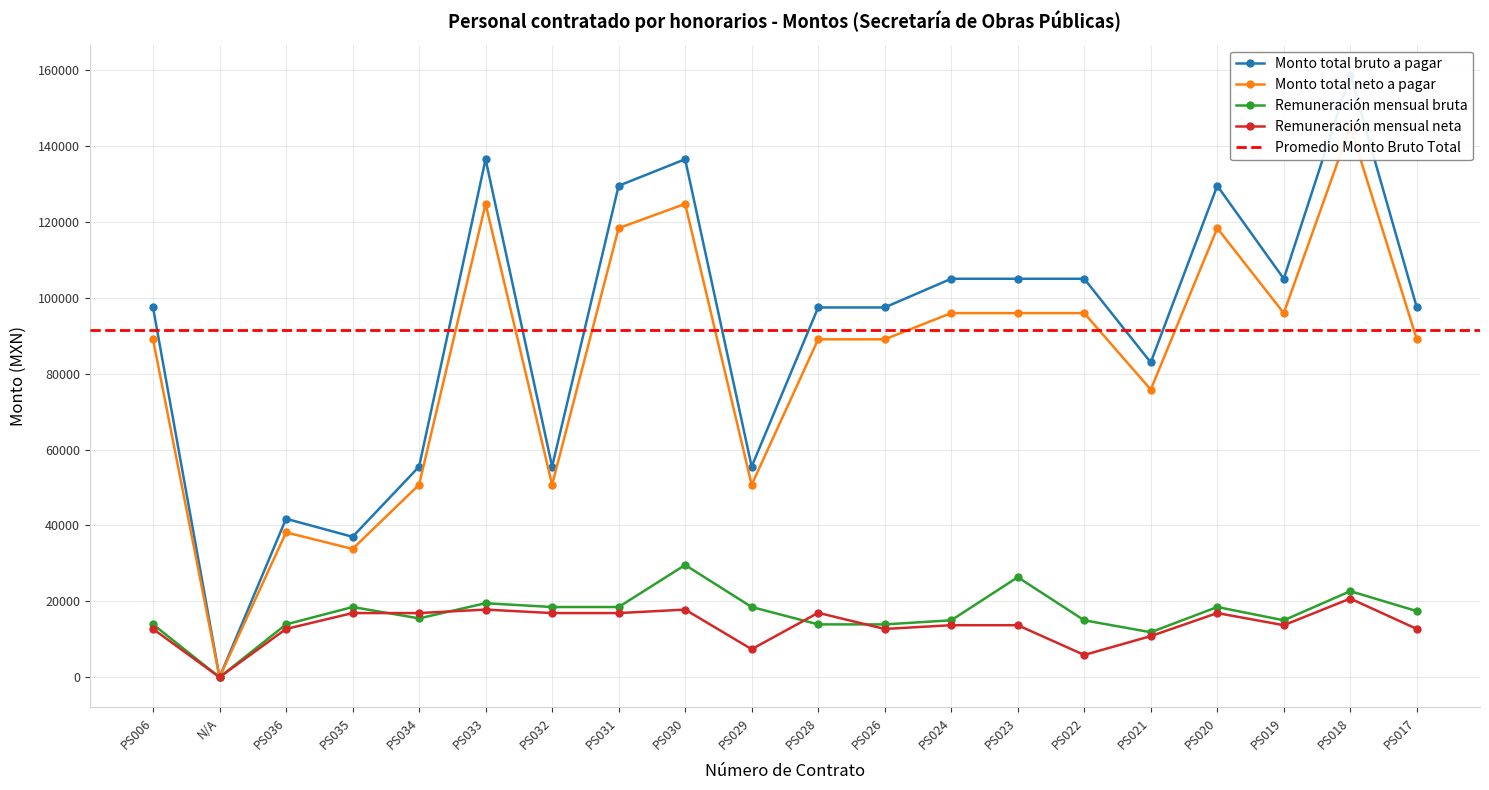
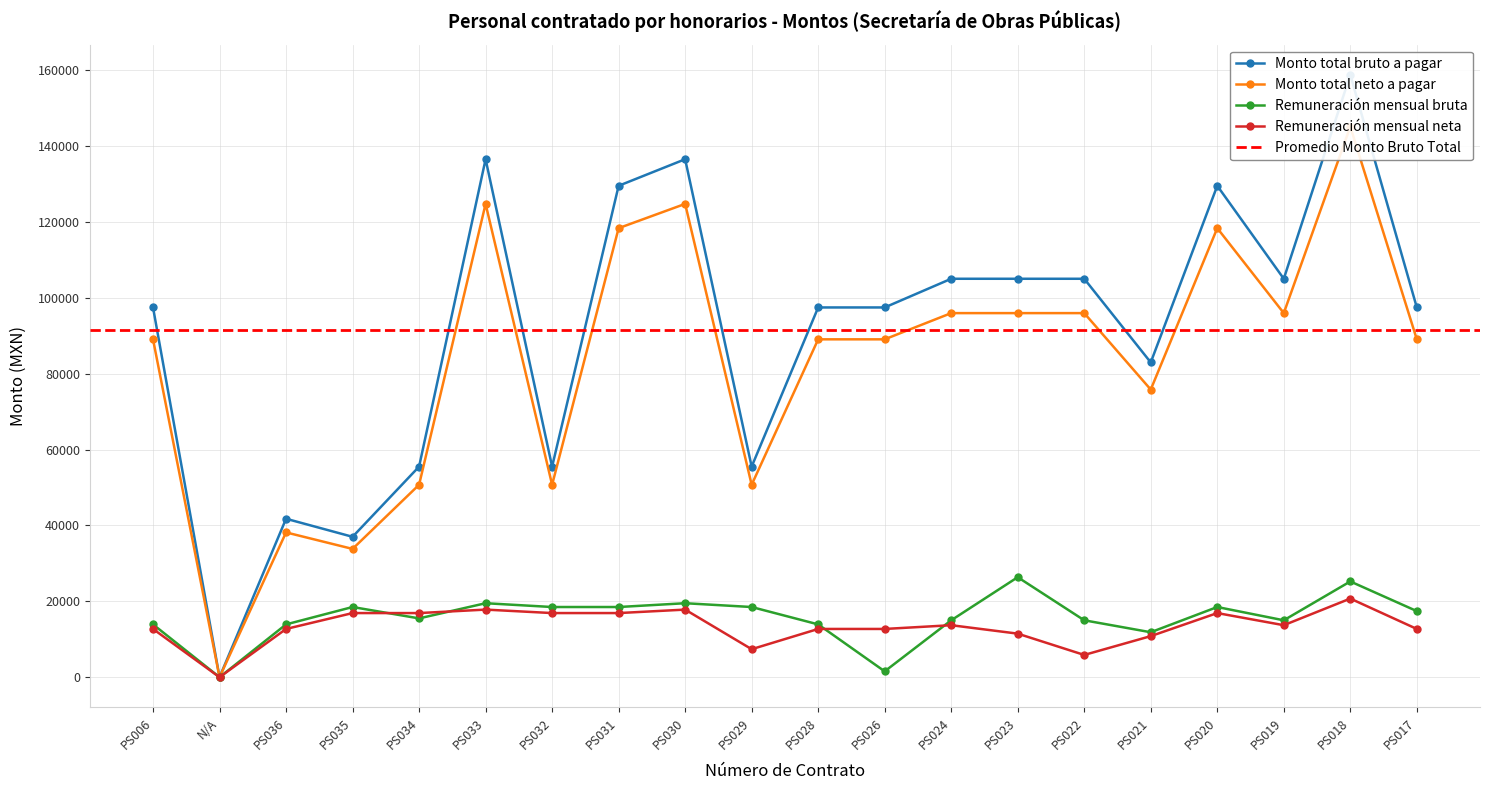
  {
    "Monto total bruto a pagar": {
      "PS006": 97000,
      "PS036": 42000,
      "PS035": 37000,
      "PS034": 56000,
      "PS033": 137000,
      "PS032": 56000,
      "PS031": 130000,
      "PS030": 137000,
      "PS029": 56000,
      "PS028": 97000,
      "PS026": 97000,
      "PS024": 105000,
      "PS023": 105000,
      "PS022": 105000,
      "PS021": 83000,
      "PS020": 130000,
      "PS019": 105000,
      "PS017": 97000
    },
    "Monto total neto a pagar": {
      "PS006": 89000,
      "PS036": 38000,
      "PS035": 34000,
      "PS034": 51000,
      "PS033": 125000,
      "PS032": 51000,
      "PS031": 118000,
      "PS030": 125000,
      "PS029": 51000,
      "PS028": 89000,
      "PS026": 89000,
      "PS024": 96000,
      "PS023": 96000,
      "PS022": 96000,
      "PS021": 76000,
      "PS020": 118000,
      "PS019": 96000,
      "PS017": 89000
    },
    "Remuneración mensual bruta": {
      "PS006": 14000,
      "PS036": 14000,
      "PS035": 19000,
      "PS034": 16000,
      "PS033": 20000,
      "PS032": 19000,
      "PS031": 19000,
-     "PS030": 30000,
+     "PS030": 20000,
      "PS029": 19000,
      "PS028": 14000,
-     "PS026": 14000,
+     "PS026": 2000,
      "PS024": 15000,
      "PS023": 26000,
      "PS022": 15000,
      "PS021": 12000,
      "PS020": 19000,
      "PS019": 15000,
-     "PS018": 23000,
+     "PS018": 25000,
      "PS017": 17000
    },
    "Remuneración mensual neta": {
      "PS006": 13000,
      "PS036": 13000,
      "PS035": 17000,
      "PS034": 17000,
      "PS033": 18000,
      "PS032": 17000,
      "PS031": 17000,
      "PS030": 18000,
      "PS029": 7000,
-     "PS028": 17000,
+     "PS028": 13000,
      "PS026": 13000,
      "PS024": 14000,
-     "PS023": 14000,
+     "PS023": 11000,
      "PS022": 6000,
      "PS021": 11000,
      "PS020": 17000,
      "PS019": 14000,
      "PS018": 21000,
      "PS017": 13000
    }
  }
